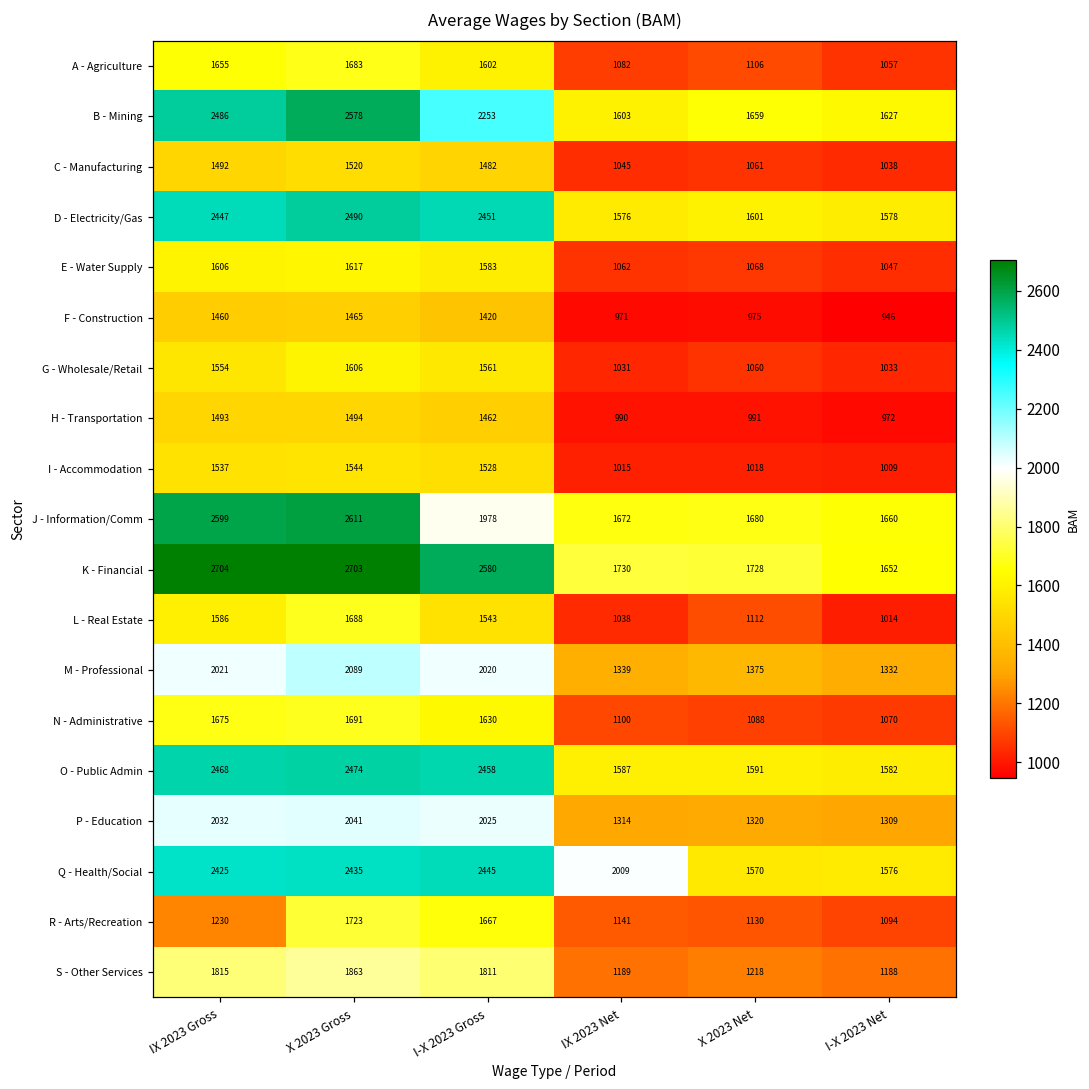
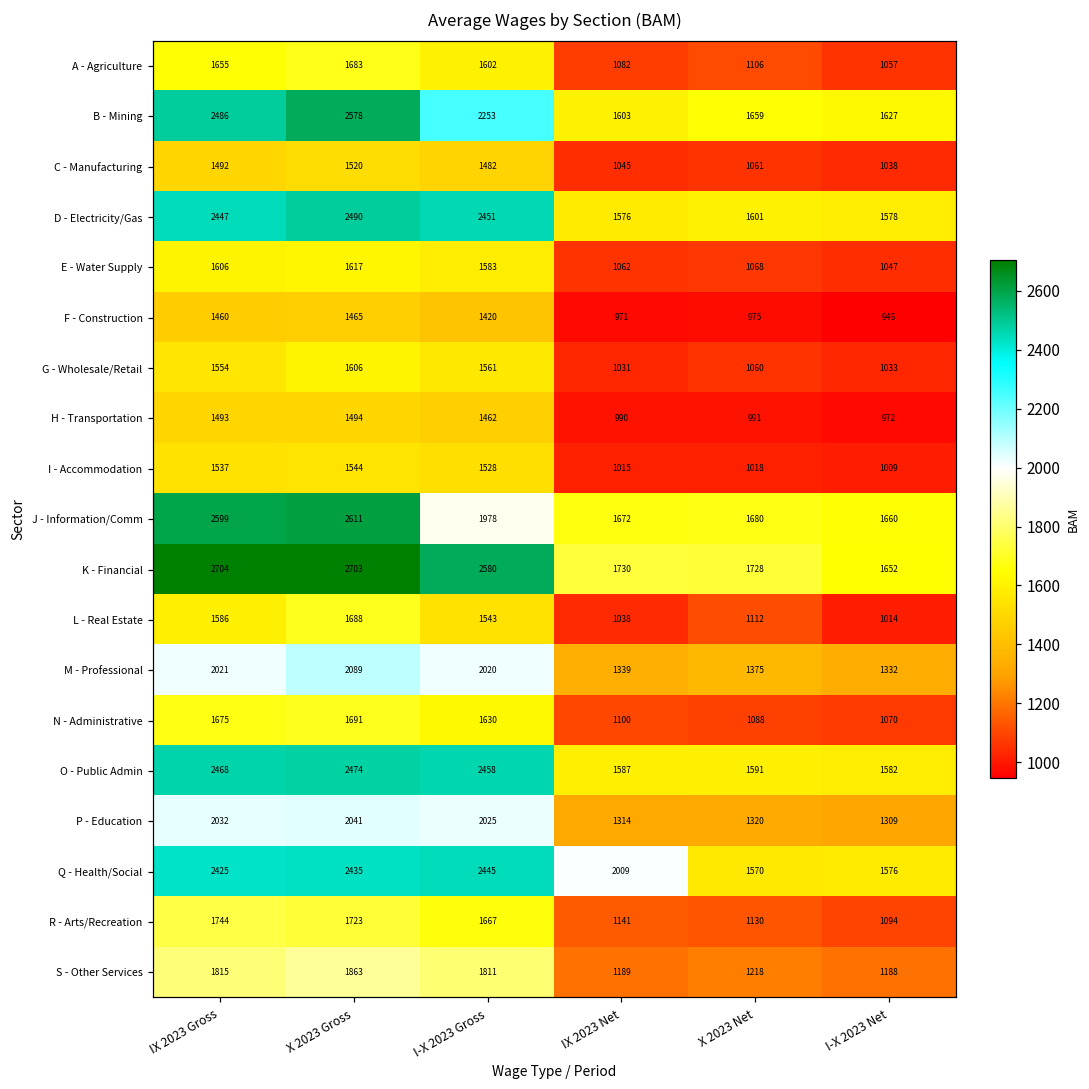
  {
    "A - Agriculture": {
      "IX 2023 Gross": 1655,
      "X 2023 Gross": 1683,
      "I-X 2023 Gross": 1602,
      "IX 2023 Net": 1082,
      "X 2023 Net": 1106,
      "I-X 2023 Net": 1057
    },
    "B - Mining": {
      "IX 2023 Gross": 2486,
      "X 2023 Gross": 2578,
      "I-X 2023 Gross": 2253,
      "IX 2023 Net": 1603,
      "X 2023 Net": 1659,
      "I-X 2023 Net": 1627
    },
    "C - Manufacturing": {
      "IX 2023 Gross": 1492,
      "X 2023 Gross": 1520,
      "I-X 2023 Gross": 1482,
      "IX 2023 Net": 1045,
      "X 2023 Net": 1061,
      "I-X 2023 Net": 1038
    },
    "D - Electricity/Gas": {
      "IX 2023 Gross": 2447,
      "X 2023 Gross": 2490,
      "I-X 2023 Gross": 2451,
      "IX 2023 Net": 1576,
      "X 2023 Net": 1601,
      "I-X 2023 Net": 1578
    },
    "E - Water Supply": {
      "IX 2023 Gross": 1606,
      "X 2023 Gross": 1617,
      "I-X 2023 Gross": 1583,
      "IX 2023 Net": 1062,
      "X 2023 Net": 1068,
      "I-X 2023 Net": 1047
    },
    "F - Construction": {
      "IX 2023 Gross": 1460,
      "X 2023 Gross": 1465,
      "I-X 2023 Gross": 1420,
      "IX 2023 Net": 971,
      "X 2023 Net": 975,
      "I-X 2023 Net": 946
    },
    "G - Wholesale/Retail": {
      "IX 2023 Gross": 1554,
      "X 2023 Gross": 1606,
      "I-X 2023 Gross": 1561,
      "IX 2023 Net": 1031,
      "X 2023 Net": 1060,
      "I-X 2023 Net": 1033
    },
    "H - Transportation": {
      "IX 2023 Gross": 1493,
      "X 2023 Gross": 1494,
      "I-X 2023 Gross": 1462,
      "IX 2023 Net": 990,
      "X 2023 Net": 991,
      "I-X 2023 Net": 972
    },
    "I - Accommodation": {
      "IX 2023 Gross": 1537,
      "X 2023 Gross": 1544,
      "I-X 2023 Gross": 1528,
      "IX 2023 Net": 1015,
      "X 2023 Net": 1018,
      "I-X 2023 Net": 1009
    },
    "J - Information/Comm": {
      "IX 2023 Gross": 2599,
      "X 2023 Gross": 2611,
      "I-X 2023 Gross": 1978,
      "IX 2023 Net": 1672,
      "X 2023 Net": 1680,
      "I-X 2023 Net": 1660
    },
    "K - Financial": {
      "IX 2023 Gross": 2704,
      "X 2023 Gross": 2703,
      "I-X 2023 Gross": 2580,
      "IX 2023 Net": 1730,
      "X 2023 Net": 1728,
      "I-X 2023 Net": 1652
    },
    "L - Real Estate": {
      "IX 2023 Gross": 1586,
      "X 2023 Gross": 1688,
      "I-X 2023 Gross": 1543,
      "IX 2023 Net": 1038,
      "X 2023 Net": 1112,
      "I-X 2023 Net": 1014
    },
    "M - Professional": {
      "IX 2023 Gross": 2021,
      "X 2023 Gross": 2089,
      "I-X 2023 Gross": 2020,
      "IX 2023 Net": 1339,
      "X 2023 Net": 1375,
      "I-X 2023 Net": 1332
    },
    "N - Administrative": {
      "IX 2023 Gross": 1675,
      "X 2023 Gross": 1691,
      "I-X 2023 Gross": 1630,
      "IX 2023 Net": 1100,
      "X 2023 Net": 1088,
      "I-X 2023 Net": 1070
    },
    "O - Public Admin": {
      "IX 2023 Gross": 2468,
      "X 2023 Gross": 2474,
      "I-X 2023 Gross": 2458,
      "IX 2023 Net": 1587,
      "X 2023 Net": 1591,
      "I-X 2023 Net": 1582
    },
    "P - Education": {
      "IX 2023 Gross": 2032,
      "X 2023 Gross": 2041,
      "I-X 2023 Gross": 2025,
      "IX 2023 Net": 1314,
      "X 2023 Net": 1320,
      "I-X 2023 Net": 1309
    },
    "Q - Health/Social": {
      "IX 2023 Gross": 2425,
      "X 2023 Gross": 2435,
      "I-X 2023 Gross": 2445,
      "IX 2023 Net": 2009,
      "X 2023 Net": 1570,
      "I-X 2023 Net": 1576
    },
    "R - Arts/Recreation": {
-     "IX 2023 Gross": 1230,
+     "IX 2023 Gross": 1744,
      "X 2023 Gross": 1723,
      "I-X 2023 Gross": 1667,
      "IX 2023 Net": 1141,
      "X 2023 Net": 1130,
      "I-X 2023 Net": 1094
    },
    "S - Other Services": {
      "IX 2023 Gross": 1815,
      "X 2023 Gross": 1863,
      "I-X 2023 Gross": 1811,
      "IX 2023 Net": 1189,
      "X 2023 Net": 1218,
      "I-X 2023 Net": 1188
    }
  }
